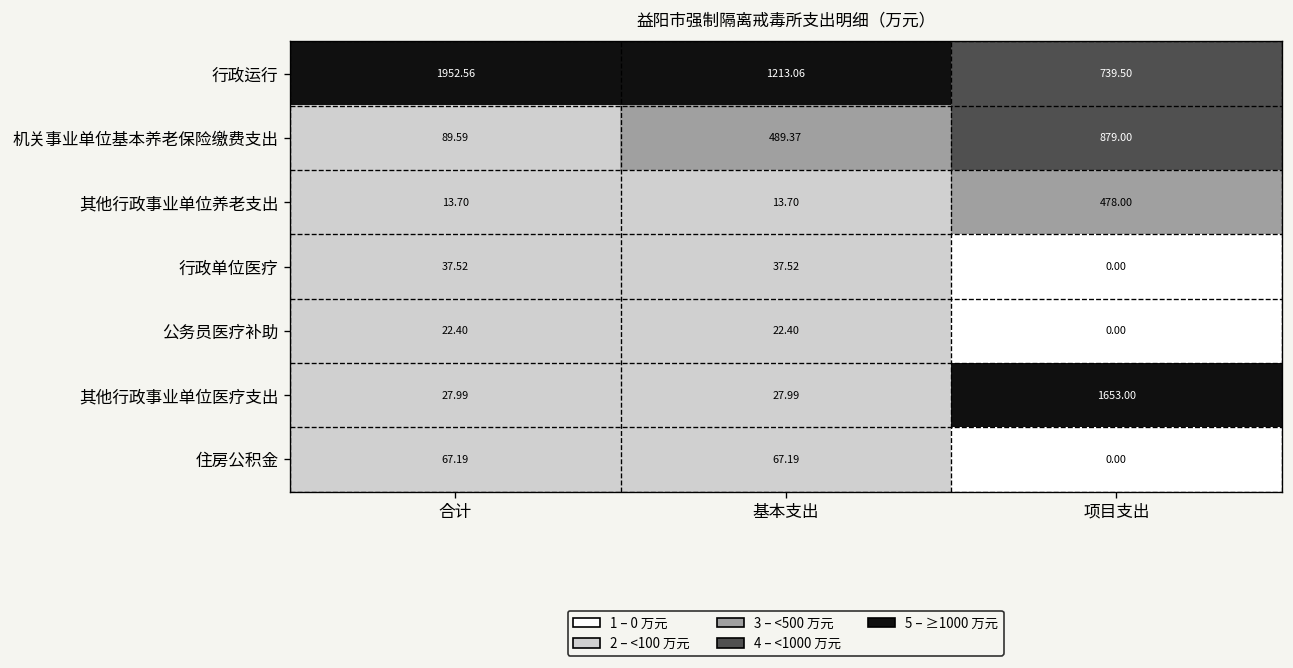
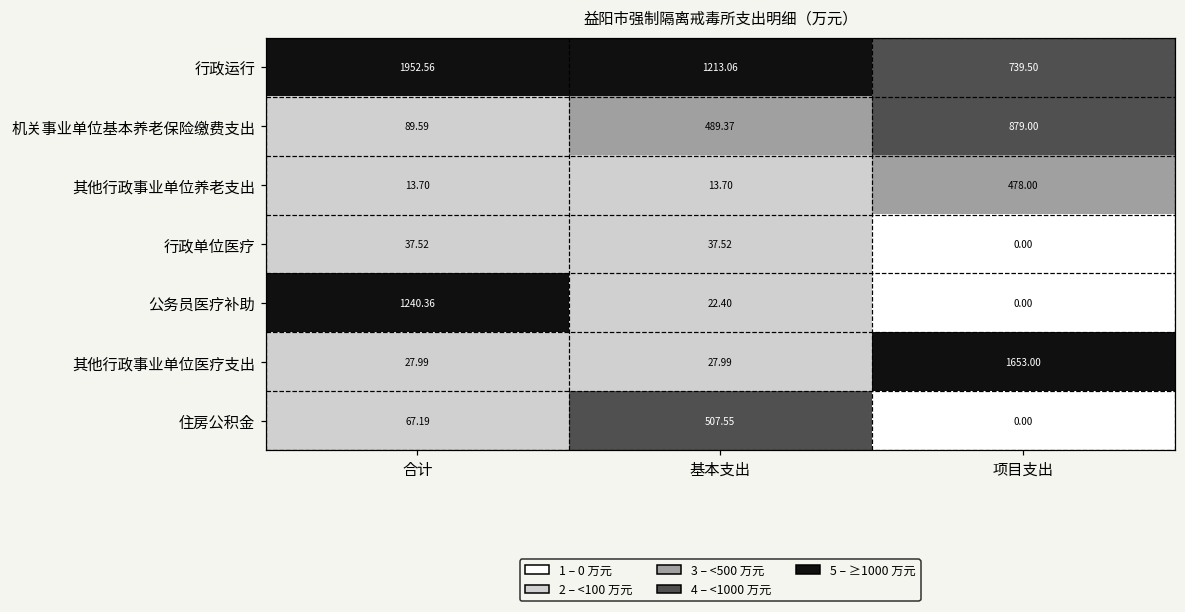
  {
    "行政运行": {
      "合计": 1952.56,
      "基本支出": 1213.06,
      "项目支出": 739.50
    },
    "机关事业单位基本养老保险缴费支出": {
      "合计": 89.59,
      "基本支出": 489.37,
      "项目支出": 879.00
    },
    "其他行政事业单位养老支出": {
      "合计": 13.70,
      "基本支出": 13.70,
      "项目支出": 478.00
    },
    "行政单位医疗": {
      "合计": 37.52,
      "基本支出": 37.52,
      "项目支出": 0.00
    },
    "公务员医疗补助": {
-     "合计": 22.40,
+     "合计": 1240.36,
      "基本支出": 22.40,
      "项目支出": 0.00
    },
    "其他行政事业单位医疗支出": {
      "合计": 27.99,
      "基本支出": 27.99,
      "项目支出": 1653.00
    },
    "住房公积金": {
      "合计": 67.19,
-     "基本支出": 67.19,
+     "基本支出": 507.55,
      "项目支出": 0.00
    }
  }
